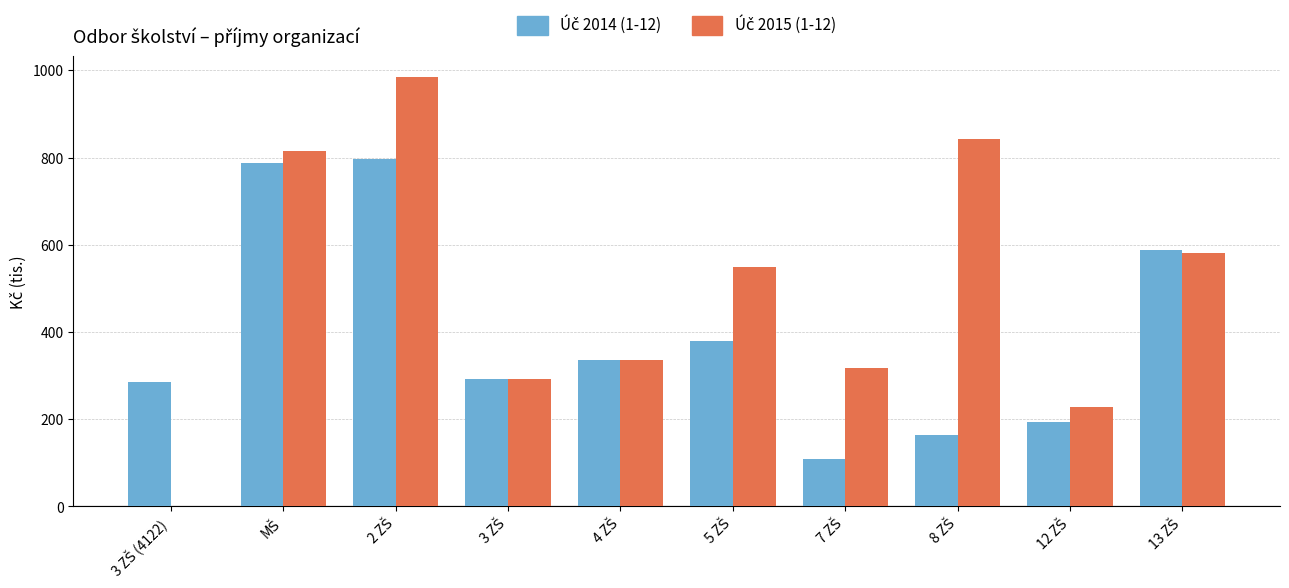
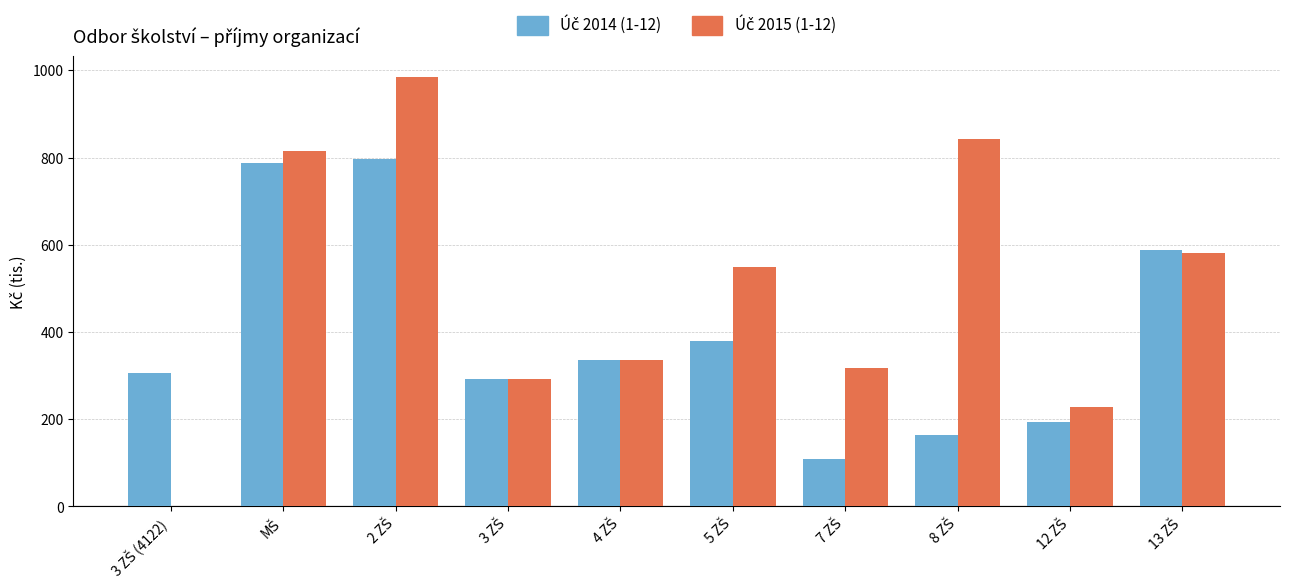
  {
    "Úč 2014 (1-12)": {
-     "3 ZŠ (4122)": 290,
+     "3 ZŠ (4122)": 300,
      "MŠ": 790,
      "2 ZŠ": 800,
      "3 ZŠ": 290,
      "4 ZŠ": 340,
      "5 ZŠ": 380,
      "7 ZŠ": 110,
      "8 ZŠ": 160,
      "12 ZŠ": 190,
      "13 ZŠ": 590
    },
    "Úč 2015 (1-12)": {
      "3 ZŠ (4122)": 0,
      "MŠ": 820,
      "2 ZŠ": 980,
      "3 ZŠ": 290,
      "4 ZŠ": 340,
      "5 ZŠ": 550,
      "7 ZŠ": 320,
      "8 ZŠ": 840,
      "12 ZŠ": 230,
      "13 ZŠ": 580
    }
  }
